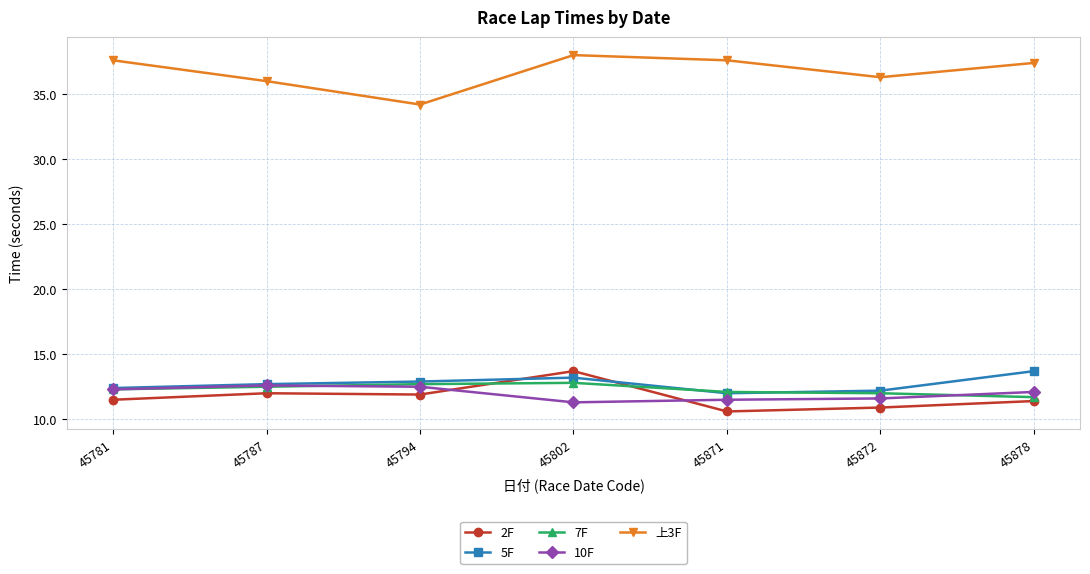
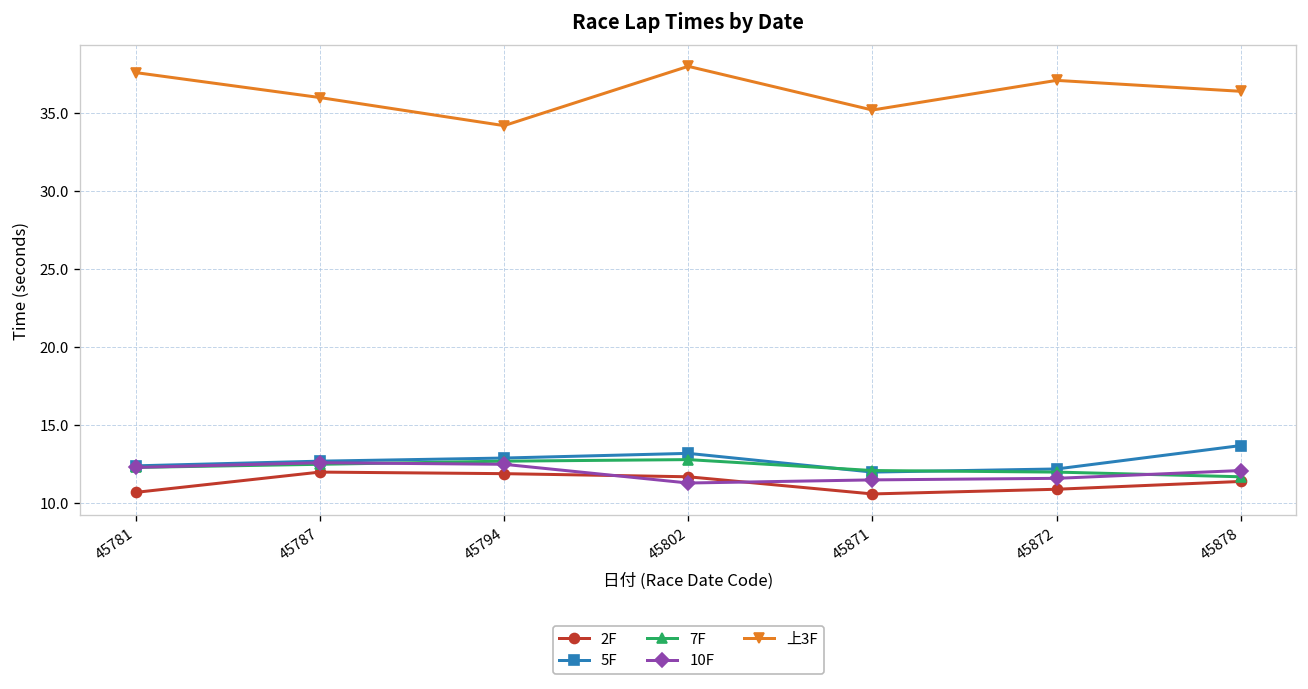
  {
    "2F": {
-     "45781": 11.5,
+     "45781": 10.7,
      "45787": 12.0,
      "45794": 11.9,
-     "45802": 13.7,
+     "45802": 11.7,
      "45871": 10.6,
      "45872": 10.9,
      "45878": 11.4
    },
    "5F": {
      "45794": 12.9,
      "45802": 13.2,
      "45872": 12.2,
      "45878": 13.7
    },
    "7F": {
      "45794": 12.7,
      "45802": 12.8,
      "45872": 12.0,
      "45878": 11.7
    },
    "10F": {
      "45794": 12.5,
      "45802": 11.3,
      "45871": 11.5,
      "45872": 11.6,
      "45878": 12.1
    },
    "上3F": {
      "45781": 37.6,
      "45787": 36.0,
      "45794": 34.2,
      "45802": 38.0,
-     "45871": 37.6,
-     "45872": 36.3,
-     "45878": 37.4
+     "45871": 35.2,
+     "45872": 37.1,
+     "45878": 36.4
    }
  }
